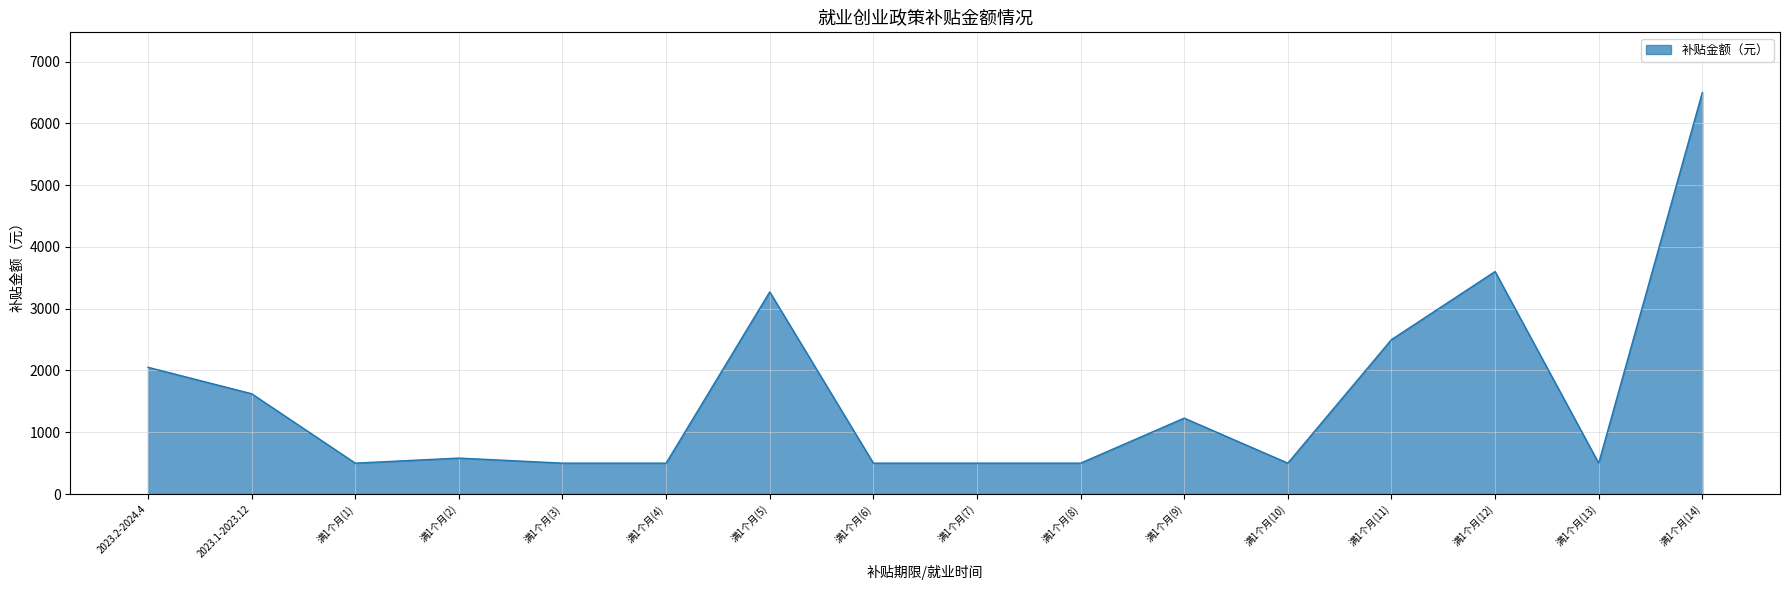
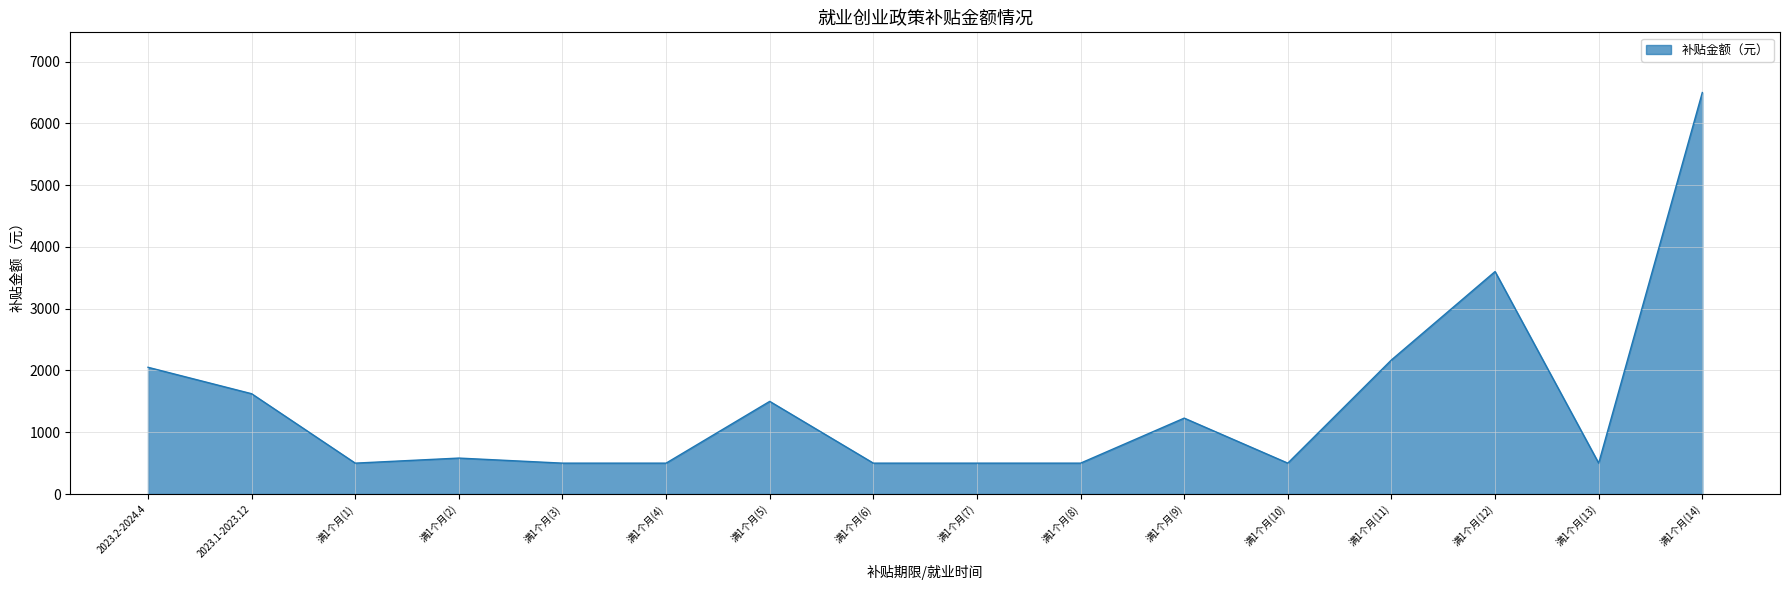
  {
    "2023.2-2024.4": 2100,
    "2023.1-2023.12": 1600,
    "满1个月(1)": 500,
    "满1个月(2)": 600,
    "满1个月(3)": 500,
    "满1个月(4)": 500,
-   "满1个月(5)": 3300,
+   "满1个月(5)": 1500,
    "满1个月(6)": 500,
    "满1个月(7)": 500,
    "满1个月(8)": 500,
    "满1个月(9)": 1200,
    "满1个月(10)": 500,
-   "满1个月(11)": 2500,
+   "满1个月(11)": 2200,
    "满1个月(12)": 3600,
    "满1个月(13)": 500,
    "满1个月(14)": 6500
  }
